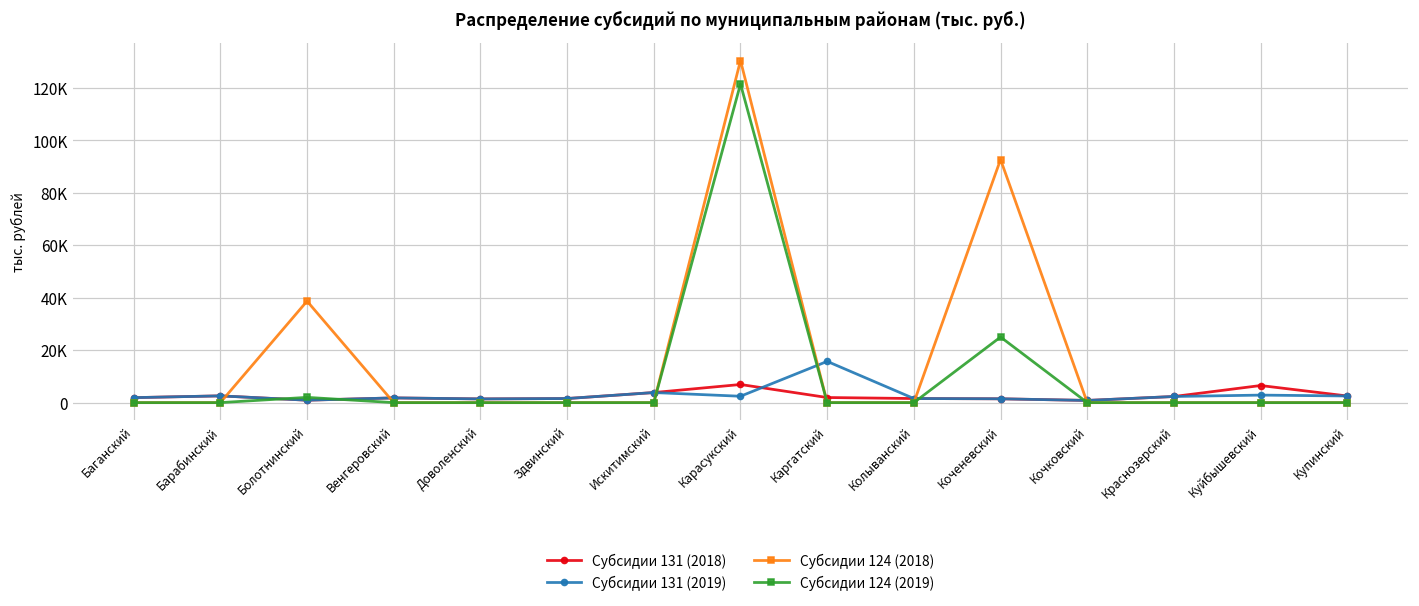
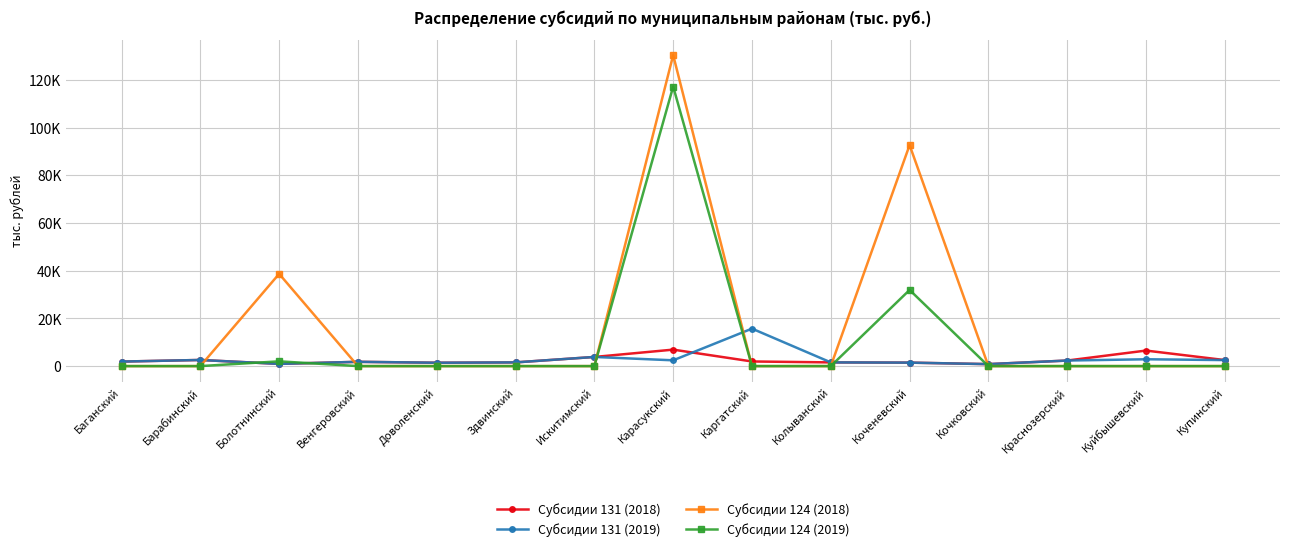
  {
    "Субсидии 131 (2018)": {
      "Карасукский": 7000,
      "Каргатский": 2000,
      "Куйбышевский": 7000
    },
    "Субсидии 131 (2019)": {
      "Карасукский": 2000,
      "Каргатский": 16000,
      "Куйбышевский": 3000
    },
    "Субсидии 124 (2018)": {
      "Болотнинский": 39000,
      "Карасукский": 130000,
      "Коченевский": 93000
    },
    "Субсидии 124 (2019)": {
-     "Карасукский": 121000,
-     "Коченевский": 25000
+     "Карасукский": 117000,
+     "Коченевский": 32000
    }
  }
